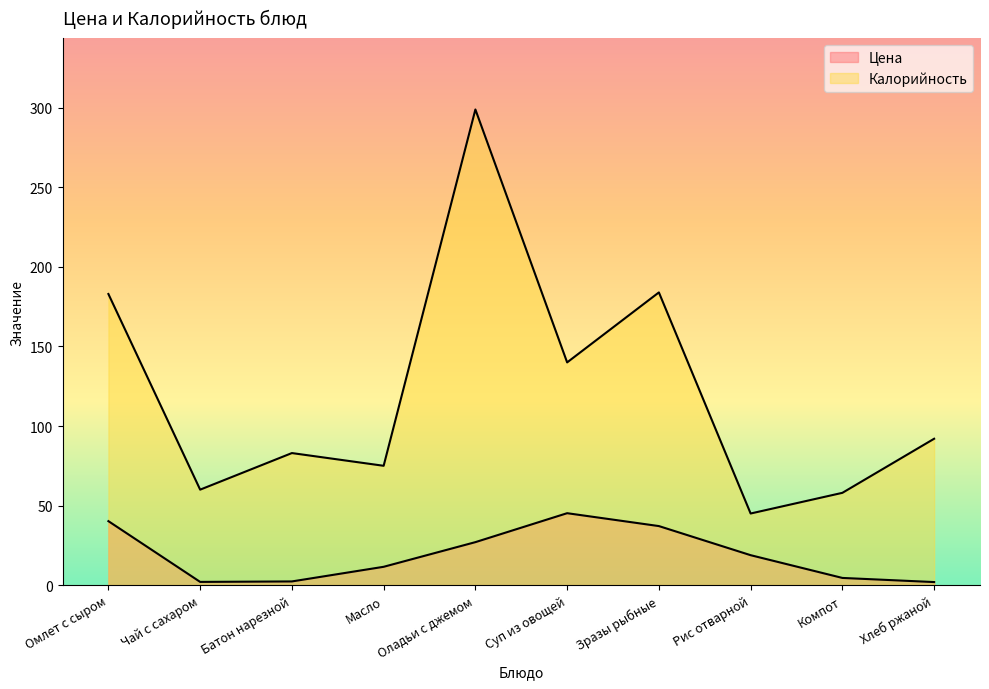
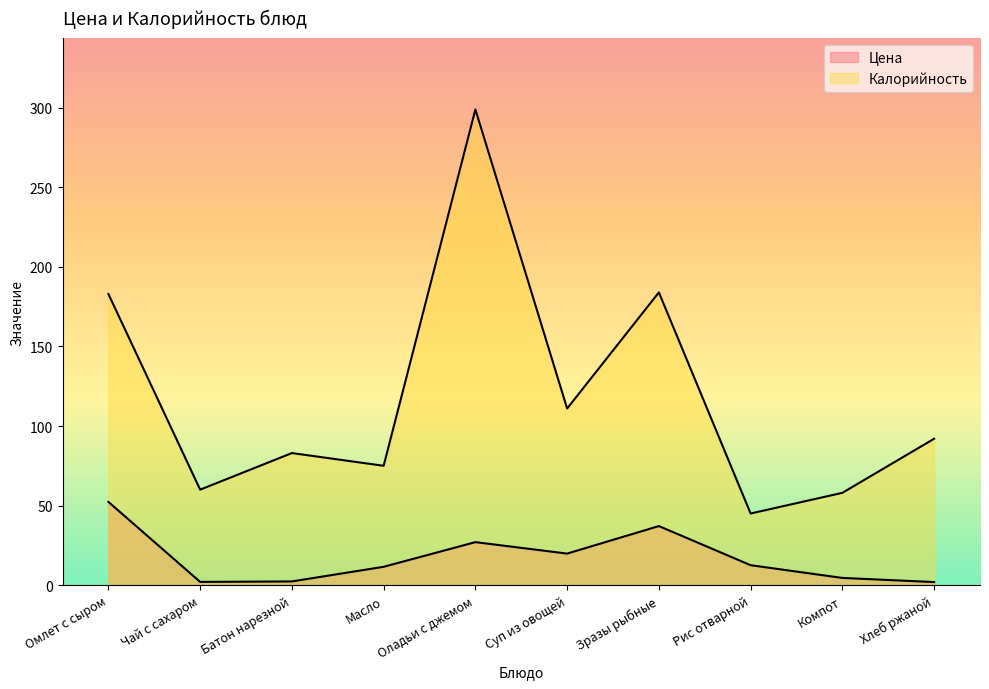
  {
    "Цена": {
-     "Омлет с сыром": 40,
+     "Омлет с сыром": 52,
      "Чай с сахаром": 2,
      "Батон нарезной": 2,
      "Масло": 12,
      "Оладьи с джемом": 27,
-     "Суп из овощей": 45,
+     "Суп из овощей": 20,
      "Зразы рыбные": 37,
-     "Рис отварной": 19,
+     "Рис отварной": 13,
      "Компот": 5,
      "Хлеб ржаной": 2
    },
    "Калорийность": {
      "Омлет с сыром": 183,
      "Чай с сахаром": 60,
      "Батон нарезной": 83,
      "Масло": 75,
      "Оладьи с джемом": 299,
-     "Суп из овощей": 140,
+     "Суп из овощей": 111,
      "Зразы рыбные": 184,
      "Рис отварной": 45,
      "Компот": 58,
      "Хлеб ржаной": 92
    }
  }
